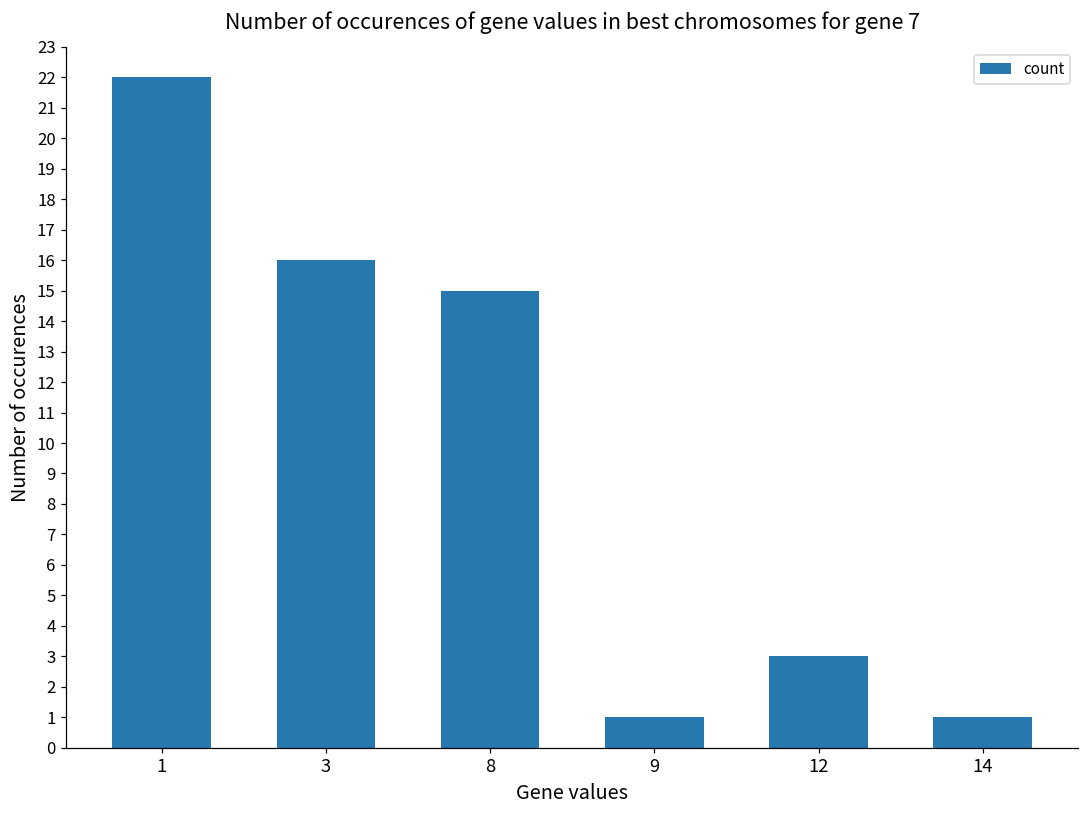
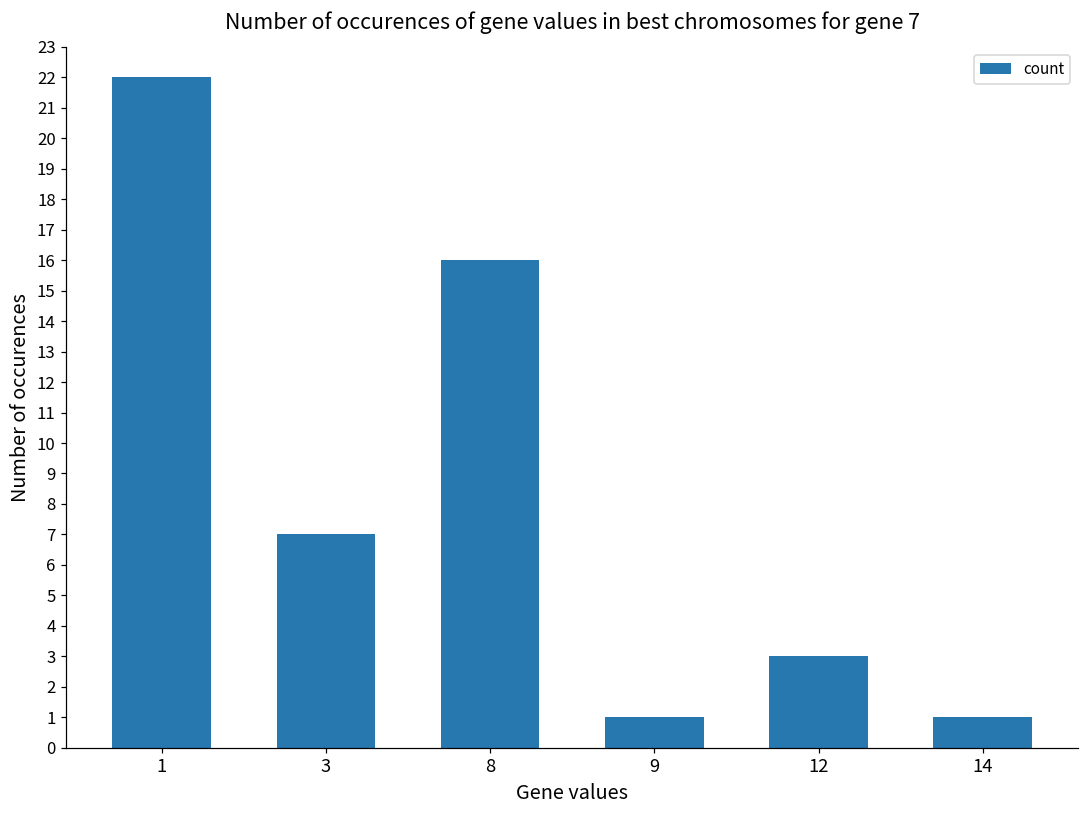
  {
    "1": 22,
-   "3": 16,
-   "8": 15,
+   "3": 7,
+   "8": 16,
    "9": 1,
    "12": 3,
    "14": 1
  }
